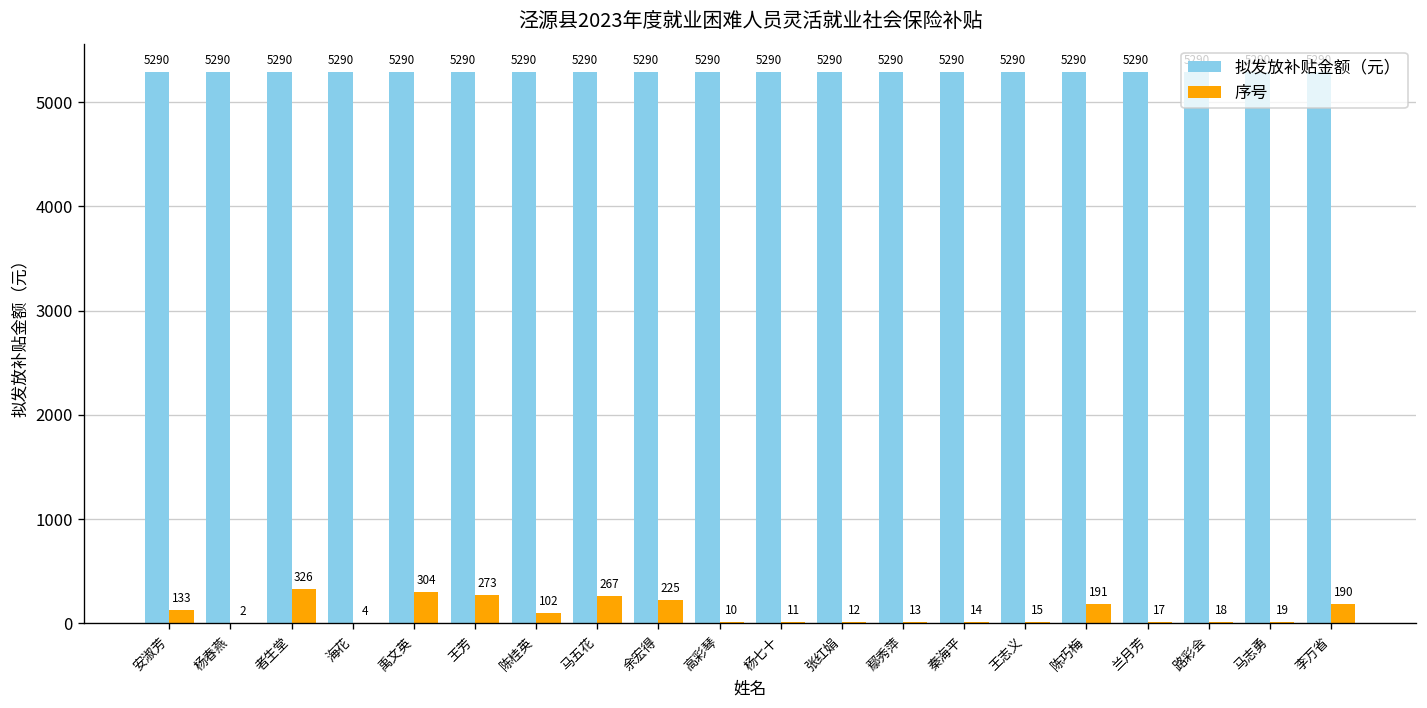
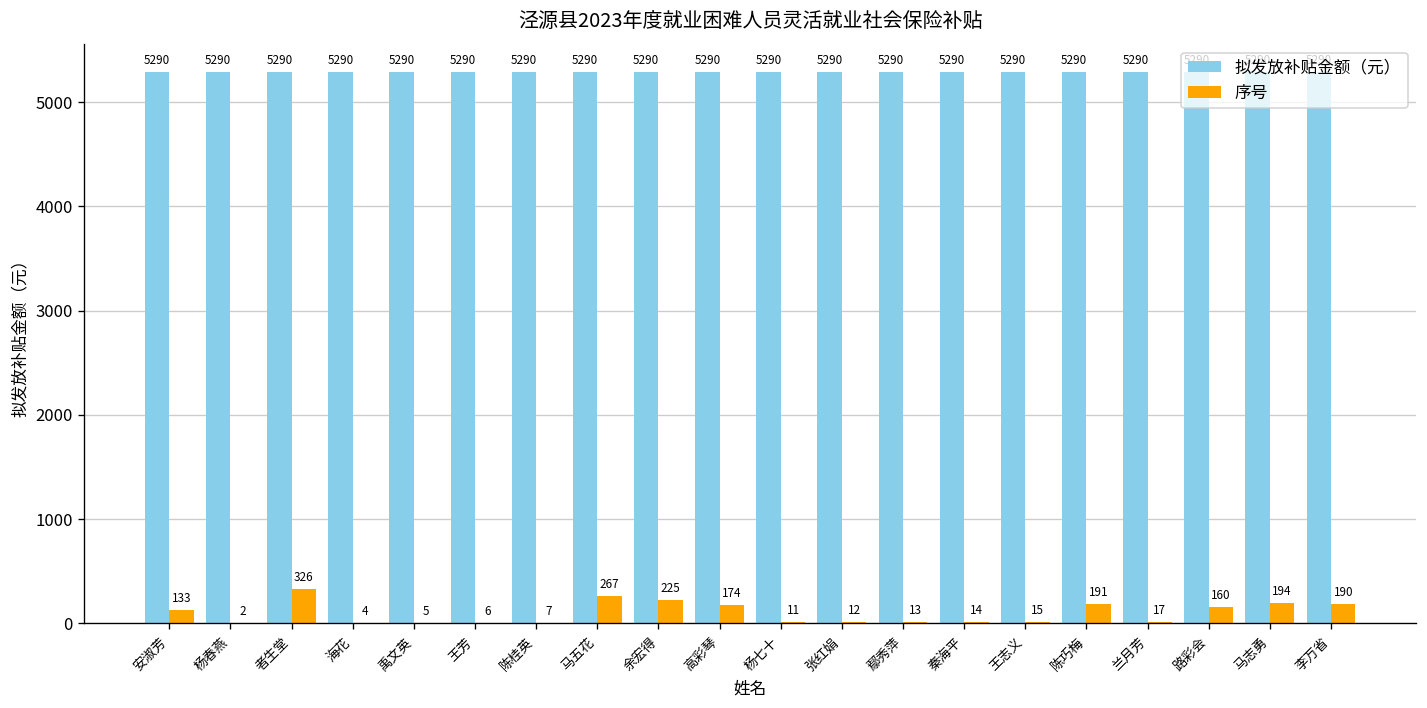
  {
    "拟发放补贴金额（元）": {
      "安淑芳": 5290,
      "杨春燕": 5290,
      "者生堂": 5290,
      "海花": 5290,
      "禹文英": 5290,
      "王芳": 5290,
      "陈桂英": 5290,
      "马五花": 5290,
      "余宏得": 5290,
      "高彩琴": 5290,
      "杨七十": 5290,
      "张红娟": 5290,
      "鄢秀萍": 5290,
      "秦海平": 5290,
      "王志义": 5290,
      "陈巧梅": 5290,
      "兰月芳": 5290
    },
    "序号": {
      "安淑芳": 133,
      "杨春燕": 2,
      "者生堂": 326,
      "海花": 4,
-     "禹文英": 304,
-     "王芳": 273,
-     "陈桂英": 102,
+     "禹文英": 5,
+     "王芳": 6,
+     "陈桂英": 7,
      "马五花": 267,
      "余宏得": 225,
-     "高彩琴": 10,
+     "高彩琴": 174,
      "杨七十": 11,
      "张红娟": 12,
      "鄢秀萍": 13,
      "秦海平": 14,
      "王志义": 15,
      "陈巧梅": 191,
      "兰月芳": 17,
-     "路彩会": 18,
-     "马志勇": 19,
+     "路彩会": 160,
+     "马志勇": 194,
      "李万省": 190
    }
  }
